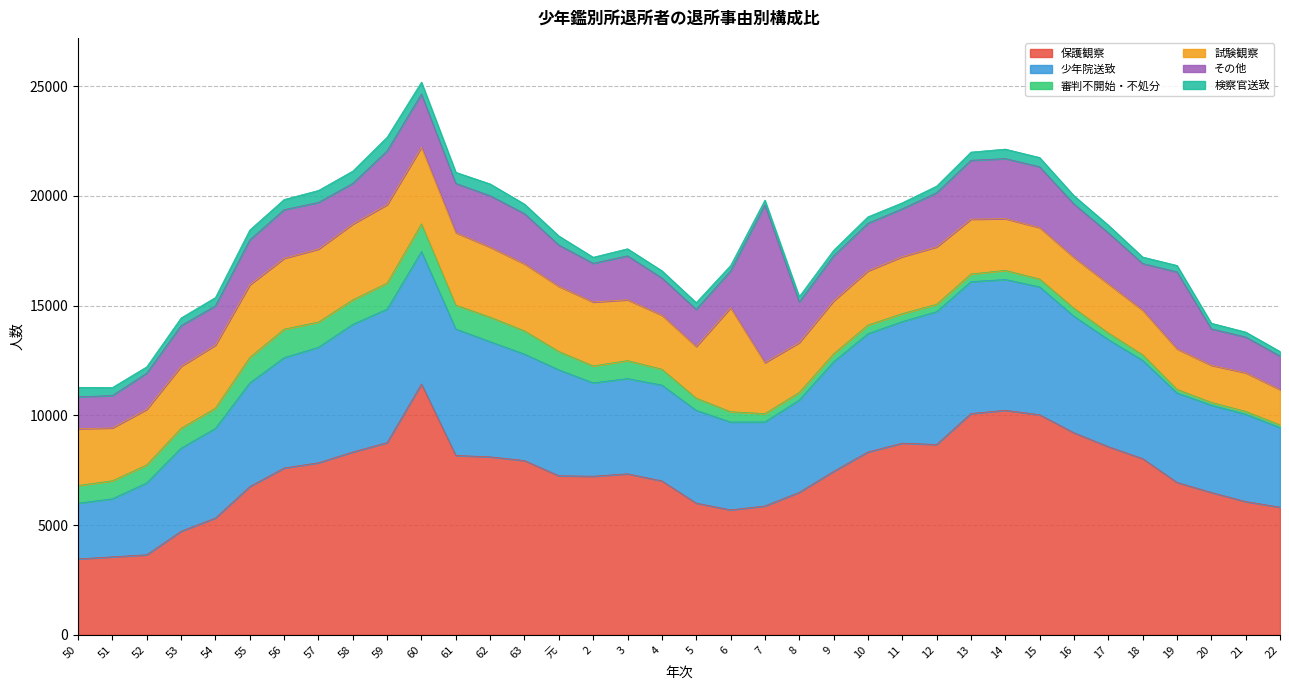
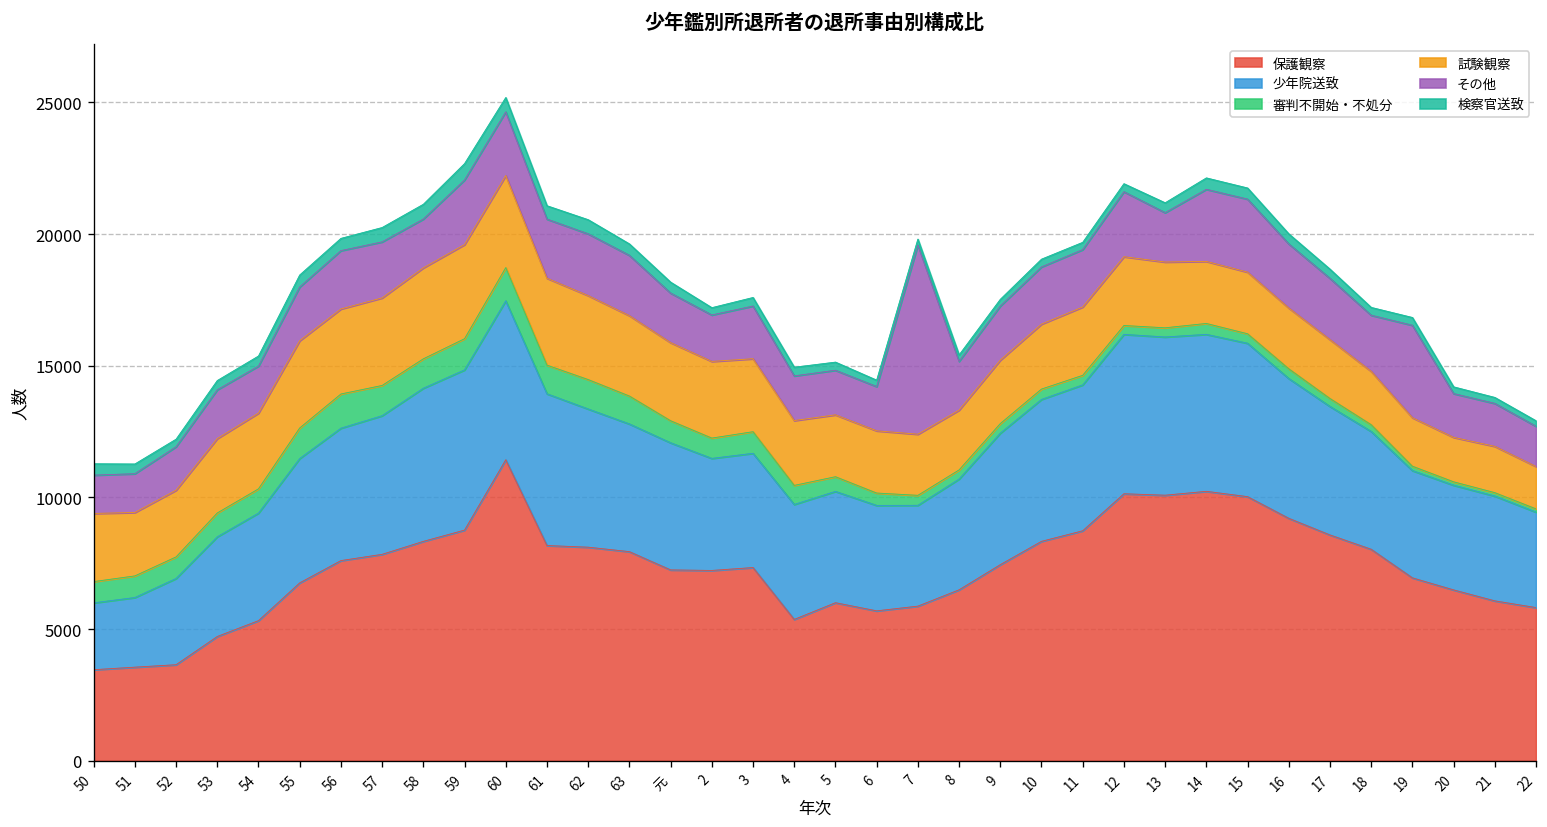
  {
    "保護観察": {
      "50": 3500,
      "51": 3600,
      "52": 3600,
      "53": 4700,
      "54": 5300,
      "55": 6800,
      "56": 7600,
      "57": 7800,
      "58": 8300,
      "59": 8800,
      "60": 11400,
      "61": 8200,
      "62": 8100,
      "63": 7900,
      "元": 7200,
      "2": 7200,
      "3": 7300,
-     "4": 7000,
+     "4": 5400,
      "5": 6000,
      "6": 5700,
      "7": 5900,
      "8": 6500,
      "9": 7400,
      "10": 8300,
      "11": 8700,
-     "12": 8700,
+     "12": 10100,
      "13": 10100,
      "14": 10200,
      "15": 10000,
      "16": 9200,
      "17": 8600,
      "18": 8000,
      "19": 6900,
      "20": 6500,
      "21": 6100,
      "22": 5800
    },
    "少年院送致": {
      "50": 2500,
      "51": 2600,
      "52": 3300,
      "53": 3800,
      "54": 4100,
      "55": 4700,
      "56": 5000,
      "57": 5300,
      "58": 5800,
      "59": 6100,
      "60": 6000,
      "61": 5800,
      "62": 5200,
      "63": 4800,
      "元": 4800,
      "2": 4300,
      "3": 4300,
      "4": 4400,
      "5": 4200,
      "6": 4000,
      "7": 3800,
      "8": 4200,
      "9": 5000,
      "10": 5400,
      "11": 5500,
      "12": 6100,
      "13": 6000,
      "14": 6000,
      "15": 5800,
      "16": 5300,
      "17": 4900,
      "18": 4500,
      "19": 4100,
      "20": 4000,
      "21": 4000,
      "22": 3600
    },
    "試験観察": {
      "50": 2600,
      "51": 2400,
      "52": 2500,
      "53": 2800,
      "54": 2900,
      "55": 3300,
      "56": 3200,
      "57": 3300,
      "58": 3500,
      "59": 3600,
      "60": 3500,
      "61": 3300,
      "62": 3200,
      "63": 3100,
      "元": 3000,
      "2": 2900,
      "3": 2800,
      "4": 2500,
      "5": 2400,
-     "6": 4700,
+     "6": 2400,
      "7": 2300,
      "8": 2300,
      "9": 2400,
      "10": 2500,
      "11": 2600,
      "12": 2600,
      "13": 2500,
      "14": 2400,
      "15": 2300,
      "16": 2300,
      "17": 2200,
      "18": 2000,
      "19": 1800,
      "20": 1700,
      "21": 1800,
      "22": 1600
    },
    "その他": {
      "50": 1500,
      "51": 1500,
      "52": 1700,
      "53": 1900,
      "54": 1800,
      "55": 2000,
      "56": 2200,
      "57": 2100,
      "58": 1900,
      "59": 2500,
      "60": 2400,
      "61": 2200,
      "62": 2300,
      "63": 2300,
      "元": 1900,
      "2": 1800,
      "3": 2000,
      "4": 1700,
      "5": 1700,
      "6": 1700,
      "7": 7200,
      "8": 1900,
      "9": 2100,
      "10": 2200,
      "11": 2200,
      "12": 2500,
-     "13": 2700,
+     "13": 1900,
      "14": 2700,
      "15": 2800,
      "16": 2400,
      "17": 2300,
      "18": 2100,
      "19": 3500,
      "20": 1700,
      "21": 1600,
      "22": 1500
    }
  }
